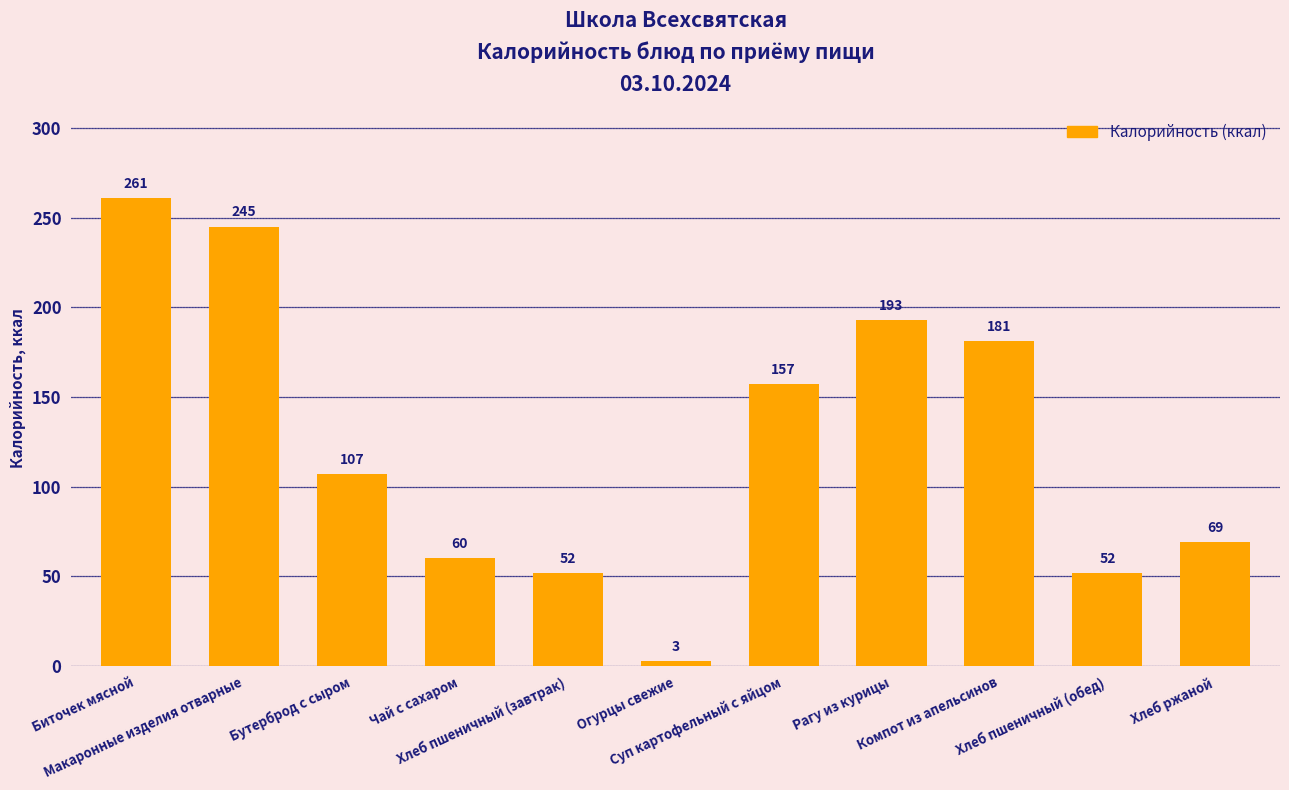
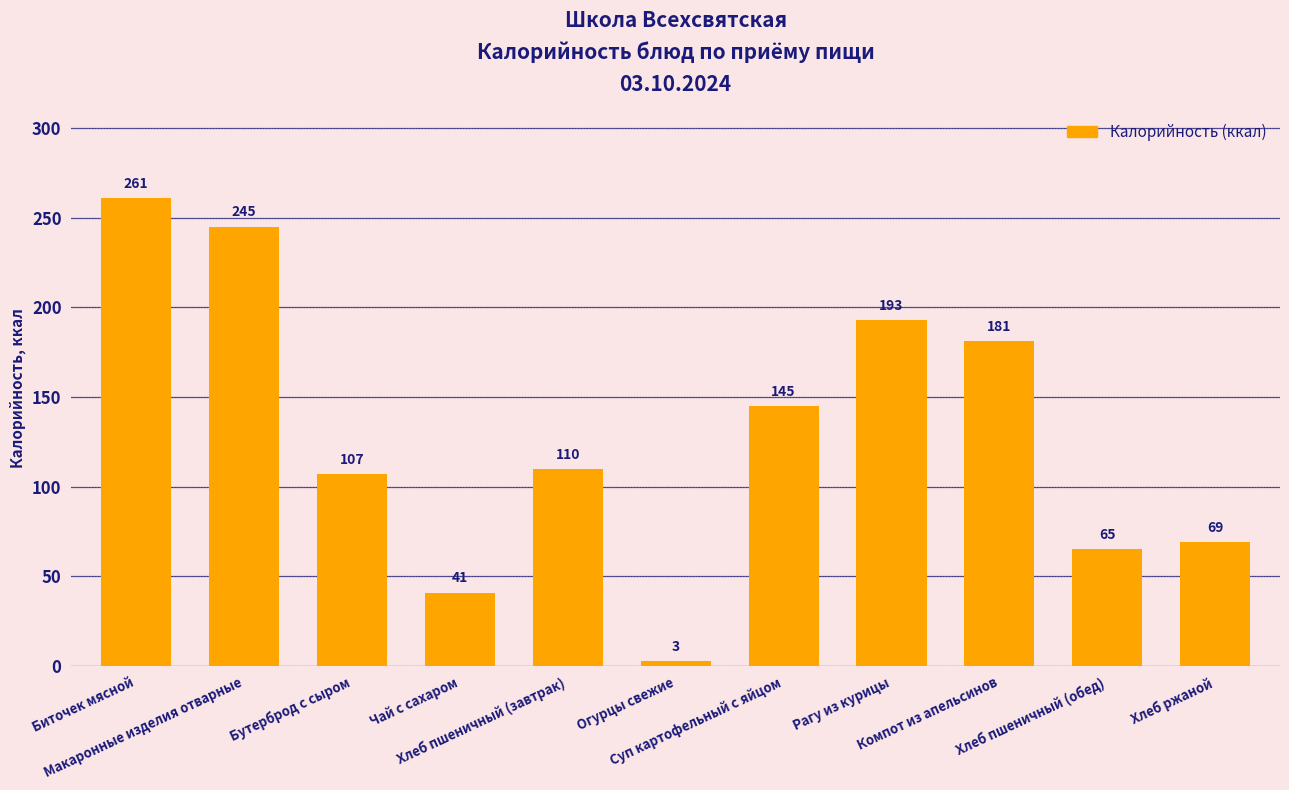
  {
    "Биточек мясной": 261,
    "Макаронные изделия отварные": 245,
    "Бутерброд с сыром": 107,
-   "Чай с сахаром": 60,
-   "Хлеб пшеничный (завтрак)": 52,
+   "Чай с сахаром": 41,
+   "Хлеб пшеничный (завтрак)": 110,
    "Огурцы свежие": 3,
-   "Суп картофельный с яйцом": 157,
+   "Суп картофельный с яйцом": 145,
    "Рагу из курицы": 193,
    "Компот из апельсинов": 181,
-   "Хлеб пшеничный (обед)": 52,
+   "Хлеб пшеничный (обед)": 65,
    "Хлеб ржаной": 69
  }
